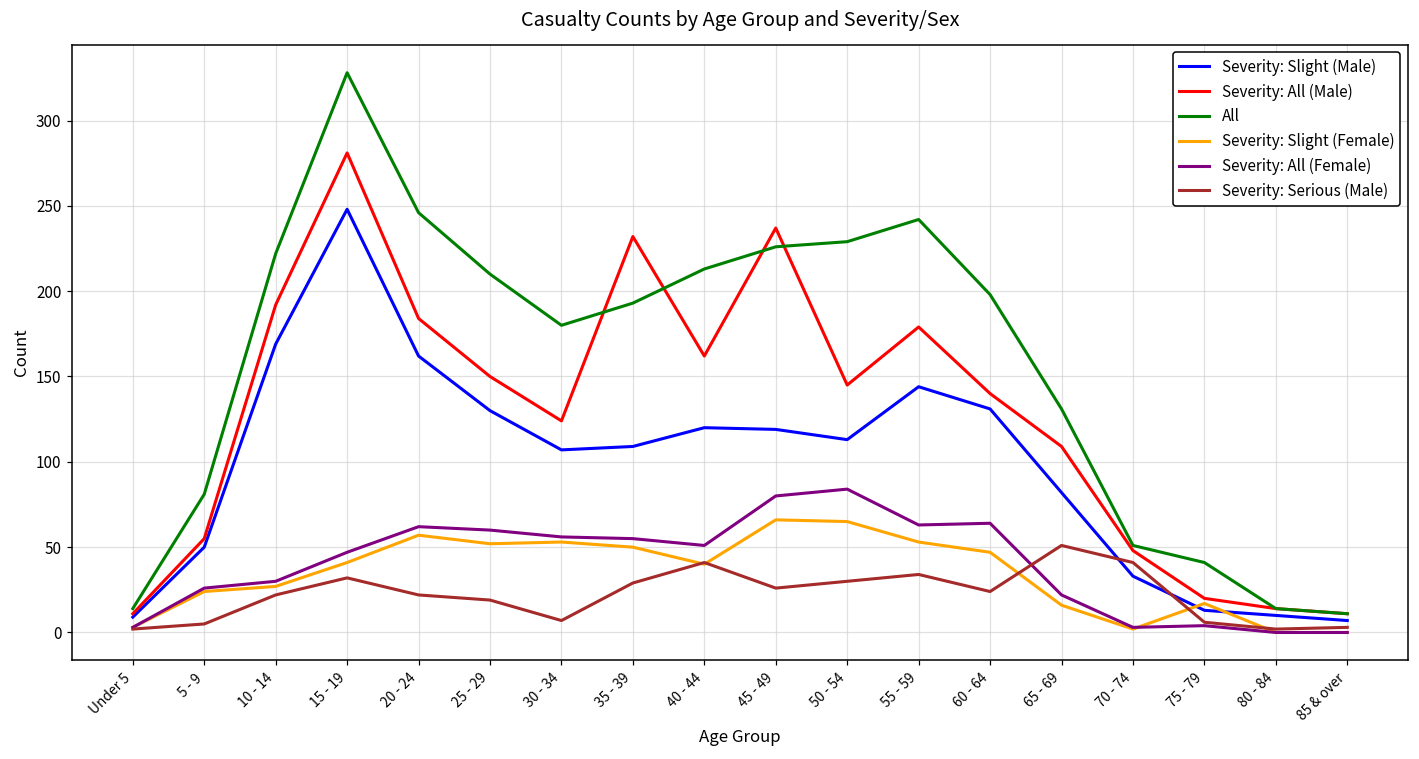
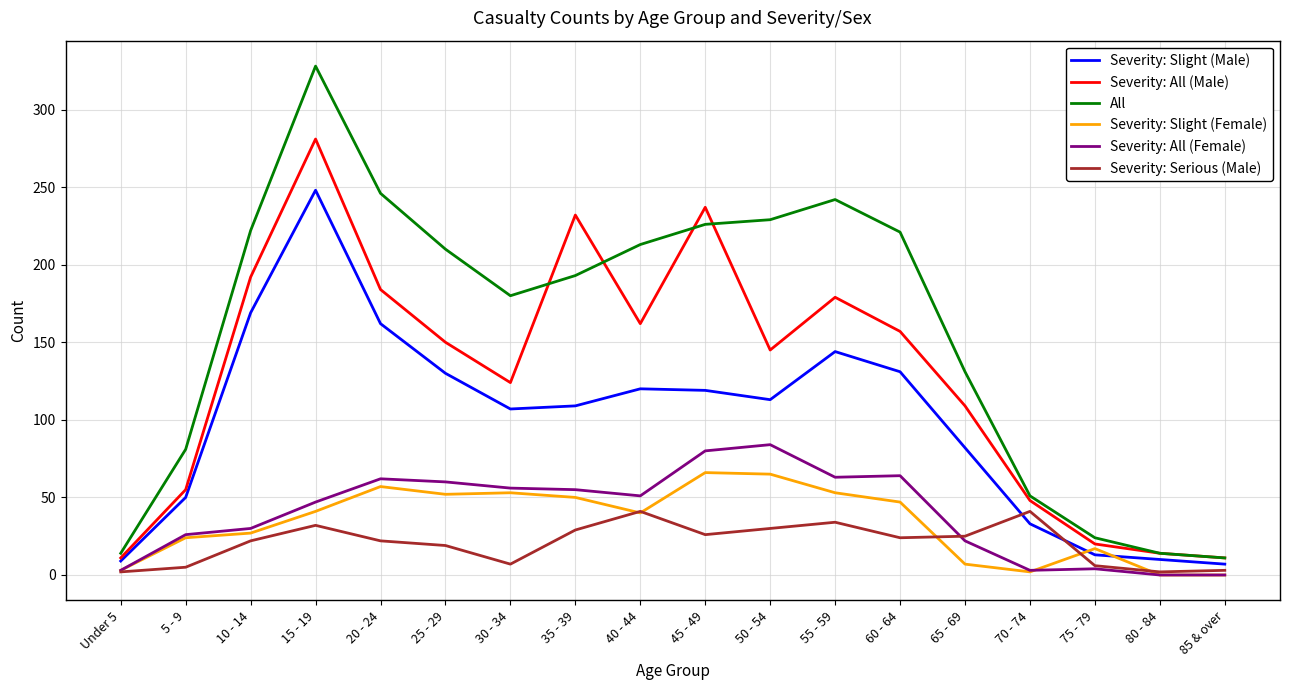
  {
    "Severity: Slight (Male)": {
      "Under 5": 9,
      "5 - 9": 50,
      "10 - 14": 169,
      "15 - 19": 248,
      "20 - 24": 162,
      "25 - 29": 130,
      "30 - 34": 107,
      "35 - 39": 109,
      "40 - 44": 120,
      "45 - 49": 119,
      "50 - 54": 113,
      "55 - 59": 144,
      "60 - 64": 131,
      "65 - 69": 82,
      "70 - 74": 33,
      "75 - 79": 13,
      "80 - 84": 10,
      "85 & over": 7
    },
    "Severity: All (Male)": {
      "Under 5": 11,
      "5 - 9": 55,
      "10 - 14": 192,
      "15 - 19": 281,
      "20 - 24": 184,
      "25 - 29": 150,
      "30 - 34": 124,
      "35 - 39": 232,
      "40 - 44": 162,
      "45 - 49": 237,
      "50 - 54": 145,
      "55 - 59": 179,
-     "60 - 64": 140,
+     "60 - 64": 157,
      "65 - 69": 109,
      "70 - 74": 48,
      "75 - 79": 20
    },
    "All": {
      "Under 5": 14,
      "5 - 9": 81,
      "10 - 14": 222,
      "15 - 19": 328,
      "20 - 24": 246,
      "25 - 29": 210,
      "30 - 34": 180,
      "35 - 39": 193,
      "40 - 44": 213,
      "45 - 49": 226,
      "50 - 54": 229,
      "55 - 59": 242,
-     "60 - 64": 198,
+     "60 - 64": 221,
      "65 - 69": 131,
      "70 - 74": 51,
-     "75 - 79": 41
+     "75 - 79": 24
    },
    "Severity: Slight (Female)": {
      "5 - 9": 24,
      "10 - 14": 27,
      "15 - 19": 41,
      "20 - 24": 57,
      "25 - 29": 52,
      "30 - 34": 53,
      "35 - 39": 50,
      "45 - 49": 66,
      "50 - 54": 65,
      "55 - 59": 53,
      "60 - 64": 47,
-     "65 - 69": 16,
+     "65 - 69": 7,
      "75 - 79": 17
    },
    "Severity: All (Female)": {
      "5 - 9": 26,
      "10 - 14": 30,
      "15 - 19": 47,
      "20 - 24": 62,
      "25 - 29": 60,
      "30 - 34": 56,
      "35 - 39": 55,
      "40 - 44": 51,
      "45 - 49": 80,
      "50 - 54": 84,
      "55 - 59": 63,
      "60 - 64": 64,
      "65 - 69": 22,
      "75 - 79": 4
    },
    "Severity: Serious (Male)": {
      "5 - 9": 5,
      "10 - 14": 22,
      "15 - 19": 32,
      "20 - 24": 22,
      "25 - 29": 19,
      "30 - 34": 7,
      "35 - 39": 29,
      "45 - 49": 26,
      "50 - 54": 30,
      "55 - 59": 34,
      "60 - 64": 24,
-     "65 - 69": 51,
+     "65 - 69": 25,
      "70 - 74": 41,
      "75 - 79": 6,
      "80 - 84": 2,
      "85 & over": 3
    }
  }
